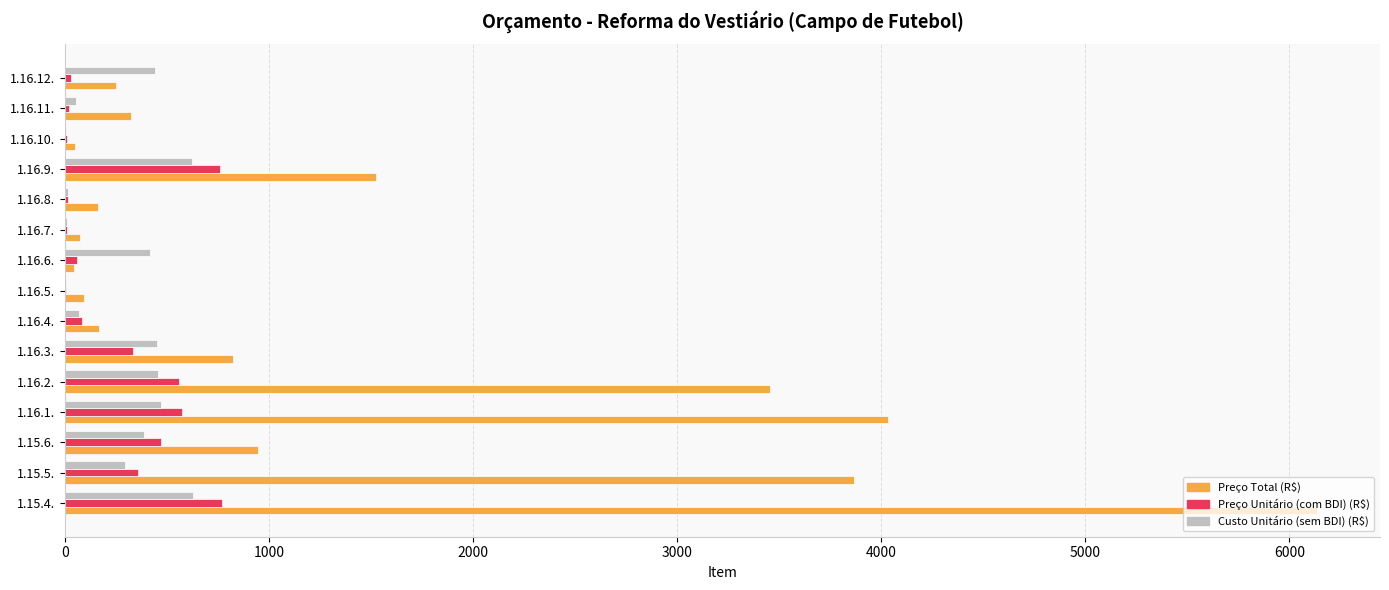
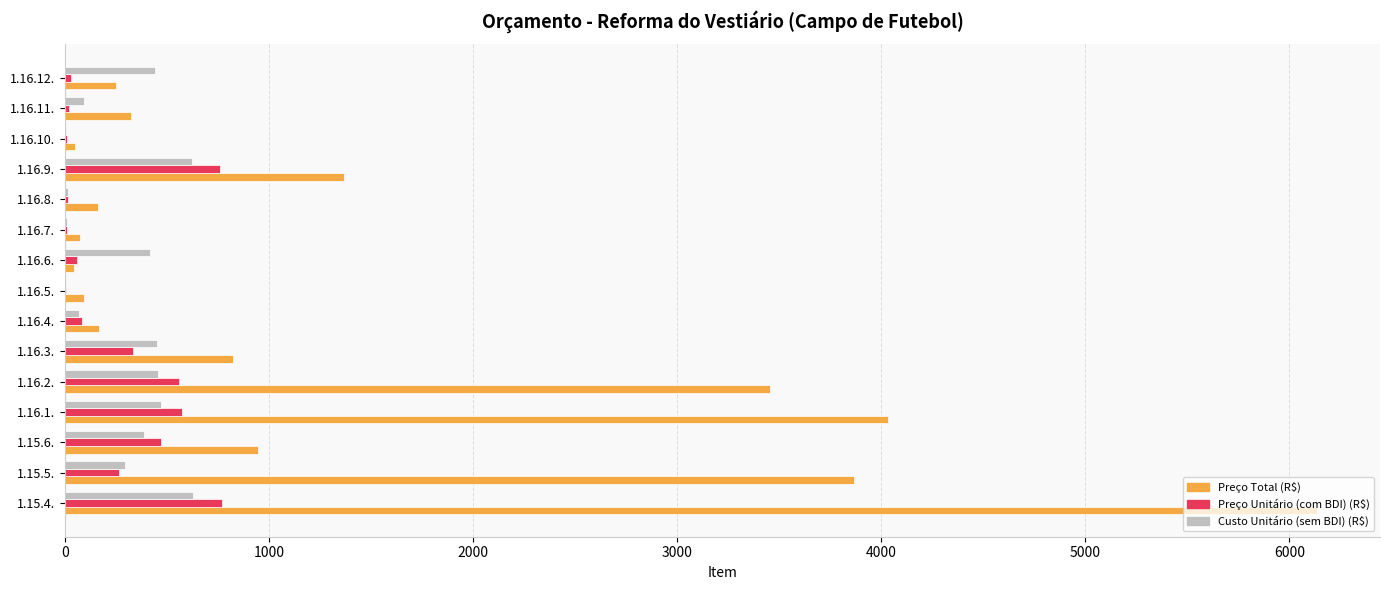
  {
    "Preço Total (R$)": {
      "1.16.12.": 250,
      "1.16.11.": 330,
      "1.16.10.": 50,
-     "1.16.9.": 1520,
+     "1.16.9.": 1370,
      "1.16.8.": 160,
      "1.16.7.": 70,
      "1.16.6.": 40,
      "1.16.5.": 90,
      "1.16.4.": 170,
      "1.16.3.": 820,
      "1.16.2.": 3450,
      "1.16.1.": 4030,
      "1.15.6.": 950,
      "1.15.5.": 3860
    },
    "Preço Unitário (com BDI) (R$)": {
      "1.16.12.": 30,
      "1.16.11.": 20,
      "1.16.9.": 760,
      "1.16.8.": 20,
      "1.16.7.": 10,
      "1.16.6.": 60,
      "1.16.4.": 80,
      "1.16.3.": 340,
      "1.16.2.": 560,
      "1.16.1.": 580,
      "1.15.6.": 470,
-     "1.15.5.": 360,
+     "1.15.5.": 270,
      "1.15.4.": 770
    },
    "Custo Unitário (sem BDI) (R$)": {
      "1.16.12.": 440,
-     "1.16.11.": 50,
+     "1.16.11.": 90,
      "1.16.9.": 620,
      "1.16.8.": 10,
      "1.16.6.": 420,
      "1.16.4.": 70,
      "1.16.3.": 450,
      "1.16.2.": 460,
      "1.16.1.": 470,
      "1.15.6.": 390,
      "1.15.5.": 290,
      "1.15.4.": 630
    }
  }
